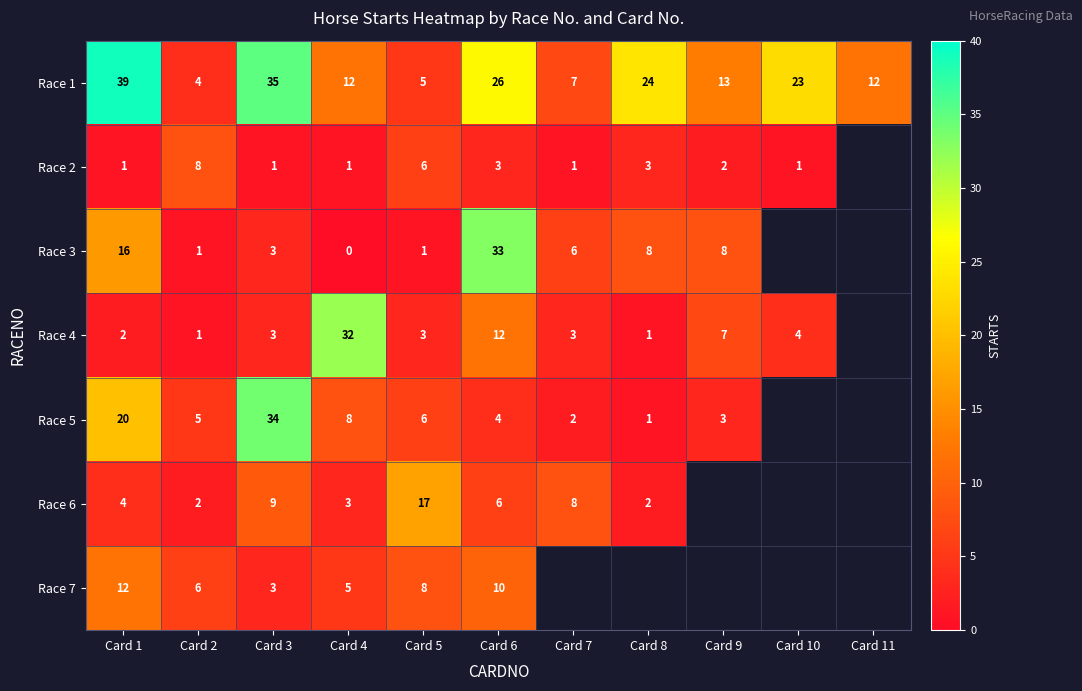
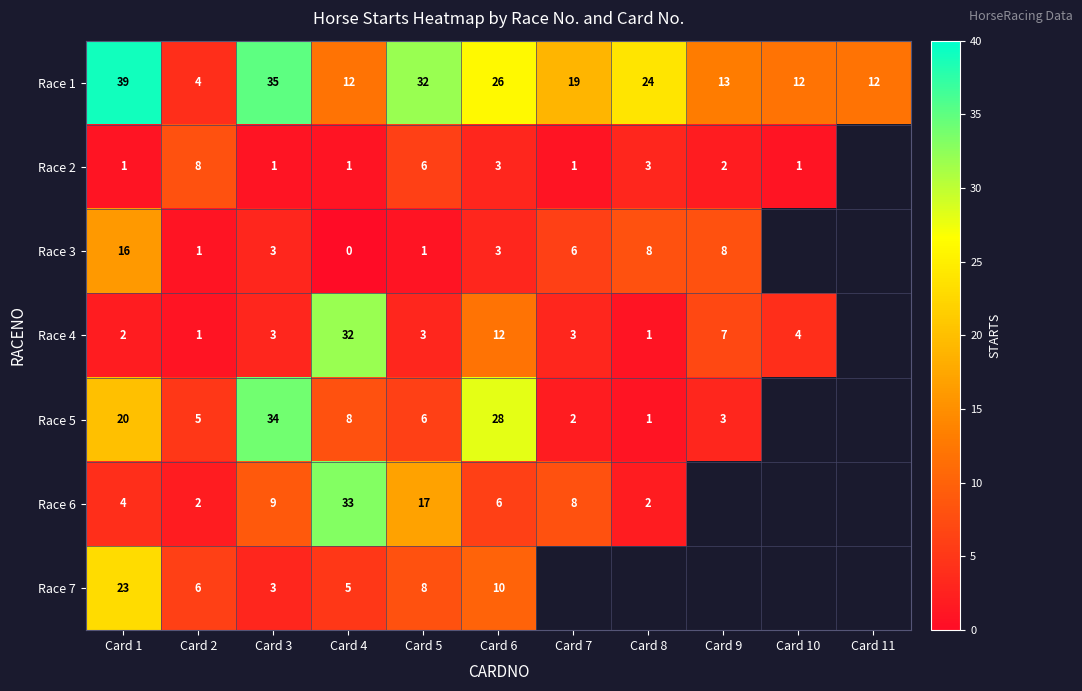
  {
    "Race 1": {
      "Card 1": 39,
      "Card 2": 4,
      "Card 3": 35,
      "Card 4": 12,
-     "Card 5": 5,
+     "Card 5": 32,
      "Card 6": 26,
-     "Card 7": 7,
+     "Card 7": 19,
      "Card 8": 24,
      "Card 9": 13,
-     "Card 10": 23,
+     "Card 10": 12,
      "Card 11": 12
    },
    "Race 2": {
      "Card 1": 1,
      "Card 2": 8,
      "Card 3": 1,
      "Card 4": 1,
      "Card 5": 6,
      "Card 6": 3,
      "Card 7": 1,
      "Card 8": 3,
      "Card 9": 2,
      "Card 10": 1
    },
    "Race 3": {
      "Card 1": 16,
      "Card 2": 1,
      "Card 3": 3,
      "Card 4": 0,
      "Card 5": 1,
-     "Card 6": 33,
+     "Card 6": 3,
      "Card 7": 6,
      "Card 8": 8,
      "Card 9": 8
    },
    "Race 4": {
      "Card 1": 2,
      "Card 2": 1,
      "Card 3": 3,
      "Card 4": 32,
      "Card 5": 3,
      "Card 6": 12,
      "Card 7": 3,
      "Card 8": 1,
      "Card 9": 7,
      "Card 10": 4
    },
    "Race 5": {
      "Card 1": 20,
      "Card 2": 5,
      "Card 3": 34,
      "Card 4": 8,
      "Card 5": 6,
-     "Card 6": 4,
+     "Card 6": 28,
      "Card 7": 2,
      "Card 8": 1,
      "Card 9": 3
    },
    "Race 6": {
      "Card 1": 4,
      "Card 2": 2,
      "Card 3": 9,
-     "Card 4": 3,
+     "Card 4": 33,
      "Card 5": 17,
      "Card 6": 6,
      "Card 7": 8,
      "Card 8": 2
    },
    "Race 7": {
-     "Card 1": 12,
+     "Card 1": 23,
      "Card 2": 6,
      "Card 3": 3,
      "Card 4": 5,
      "Card 5": 8,
      "Card 6": 10
    }
  }
